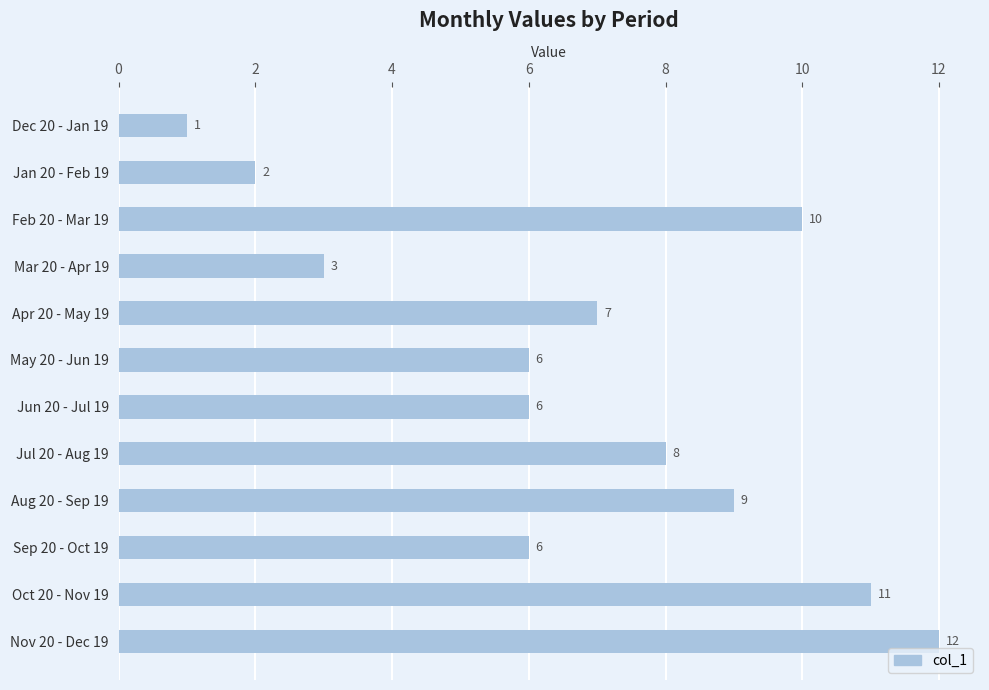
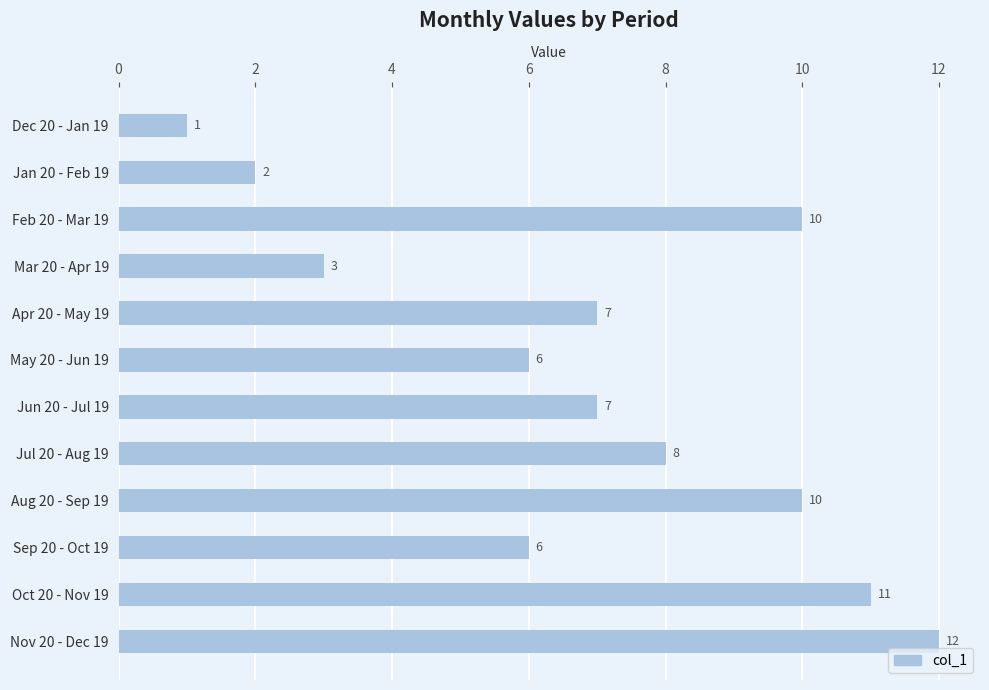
  {
    "Dec 20 - Jan 19": 1,
    "Jan 20 - Feb 19": 2,
    "Feb 20 - Mar 19": 10,
    "Mar 20 - Apr 19": 3,
    "Apr 20 - May 19": 7,
    "May 20 - Jun 19": 6,
-   "Jun 20 - Jul 19": 6,
+   "Jun 20 - Jul 19": 7,
    "Jul 20 - Aug 19": 8,
-   "Aug 20 - Sep 19": 9,
+   "Aug 20 - Sep 19": 10,
    "Sep 20 - Oct 19": 6,
    "Oct 20 - Nov 19": 11,
    "Nov 20 - Dec 19": 12
  }
